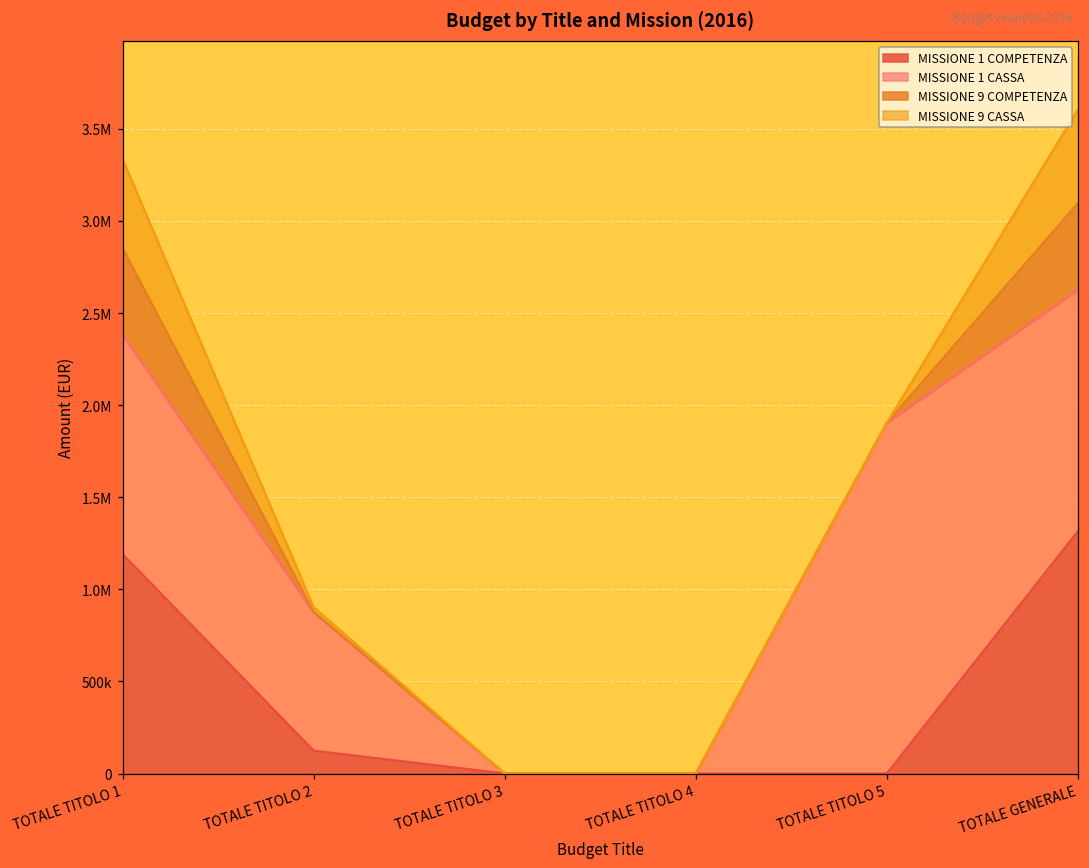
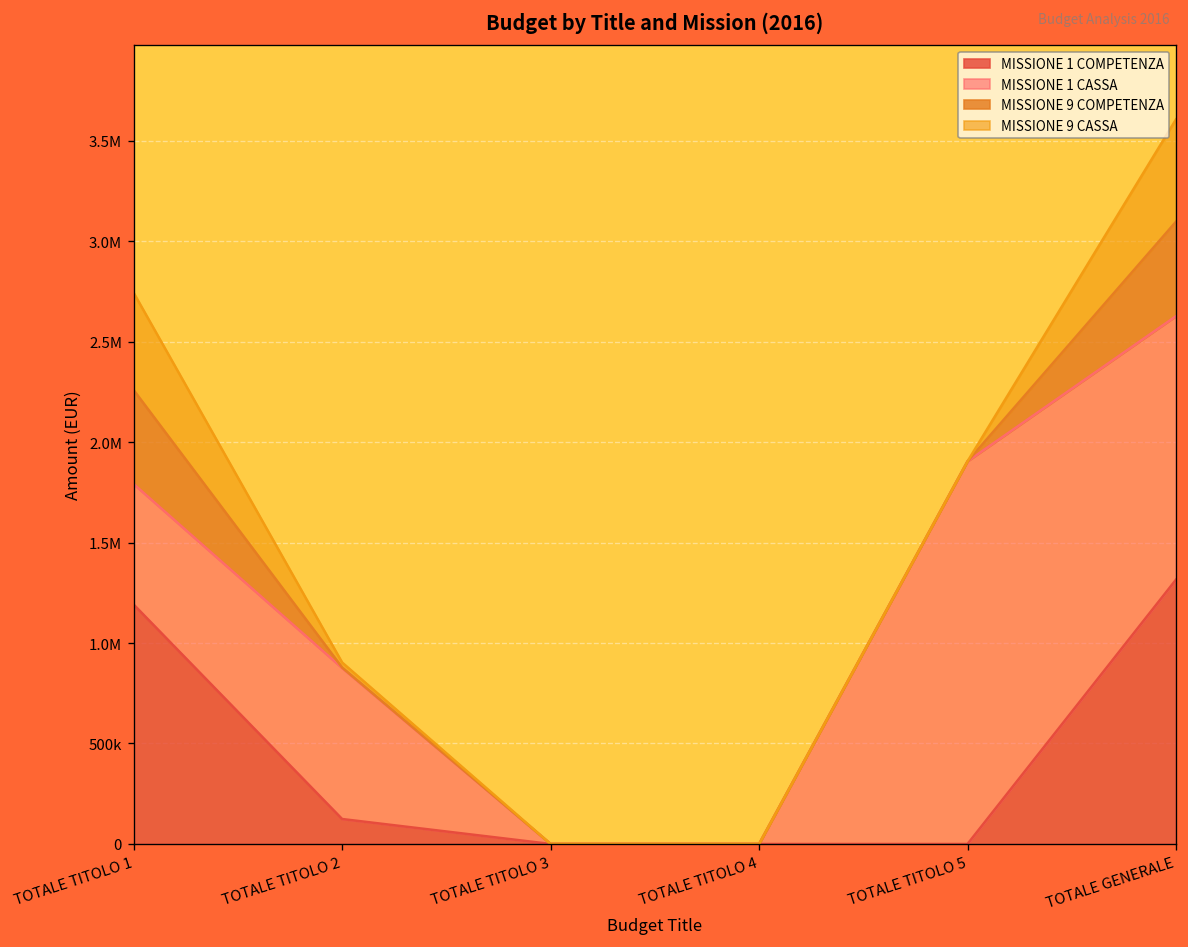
  {
    "MISSIONE 1 CASSA": {
-     "TOTALE TITOLO 1": 1190000,
+     "TOTALE TITOLO 1": 600000,
      "TOTALE GENERALE": 1310000
    }
  }
